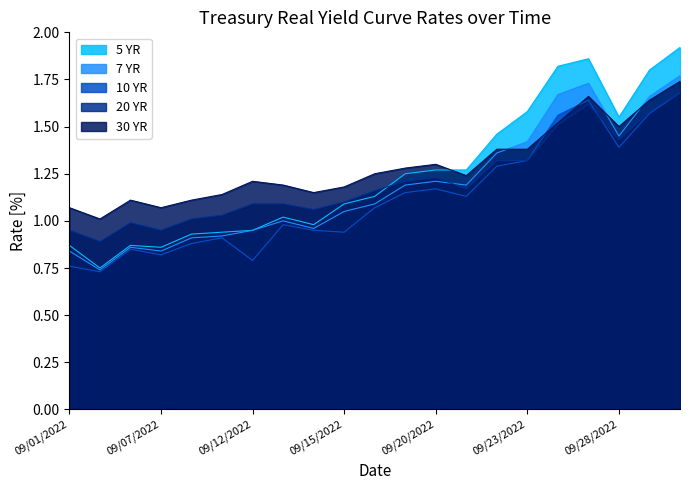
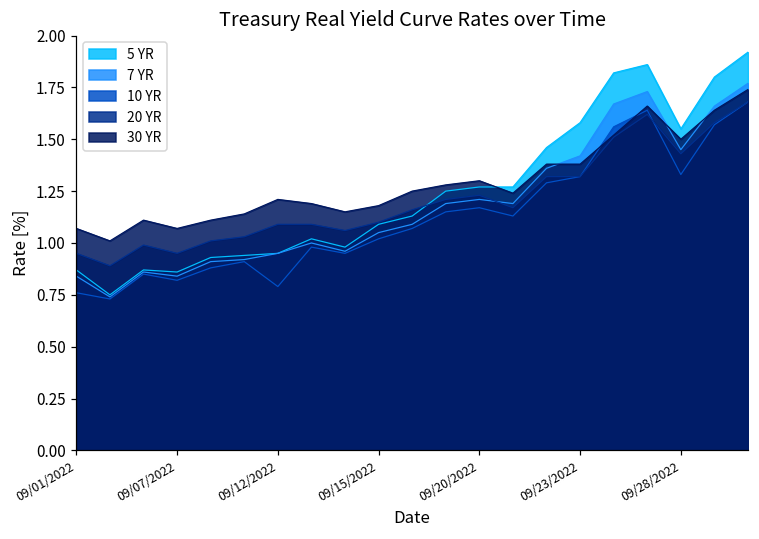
  {
    "10 YR": {
      "09/01/2022": 0.76,
      "09/07/2022": 0.82,
      "09/12/2022": 0.79,
-     "09/15/2022": 0.94,
+     "09/15/2022": 1.02,
      "09/20/2022": 1.17,
-     "09/28/2022": 1.39
+     "09/28/2022": 1.33
    }
  }
